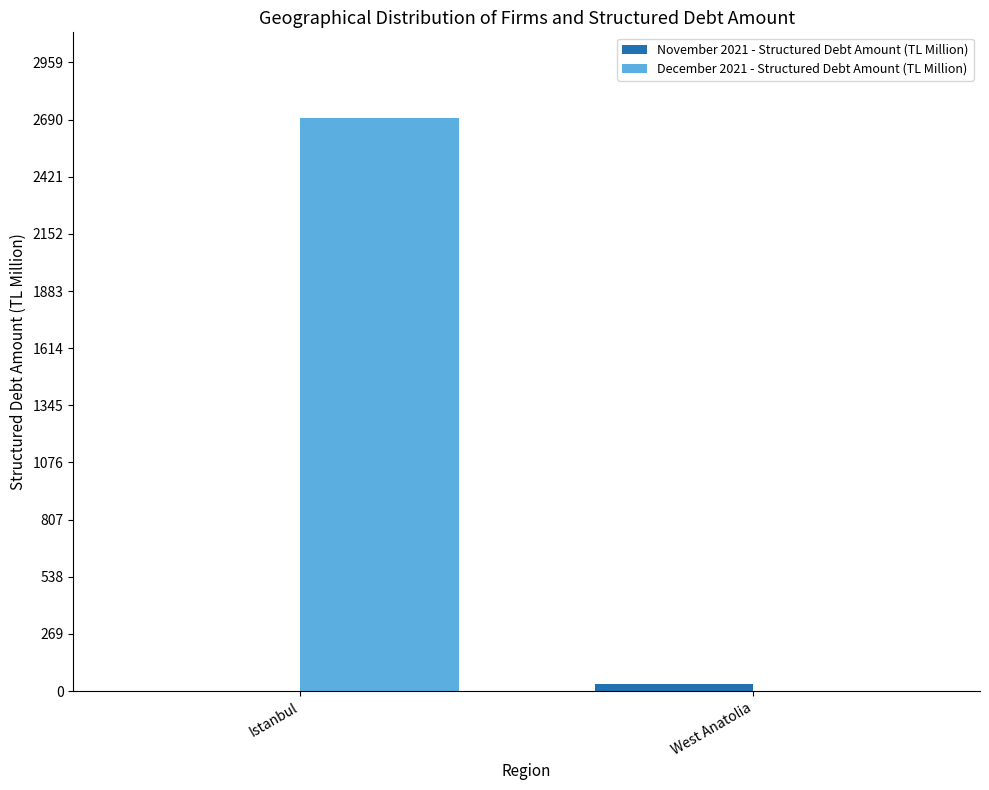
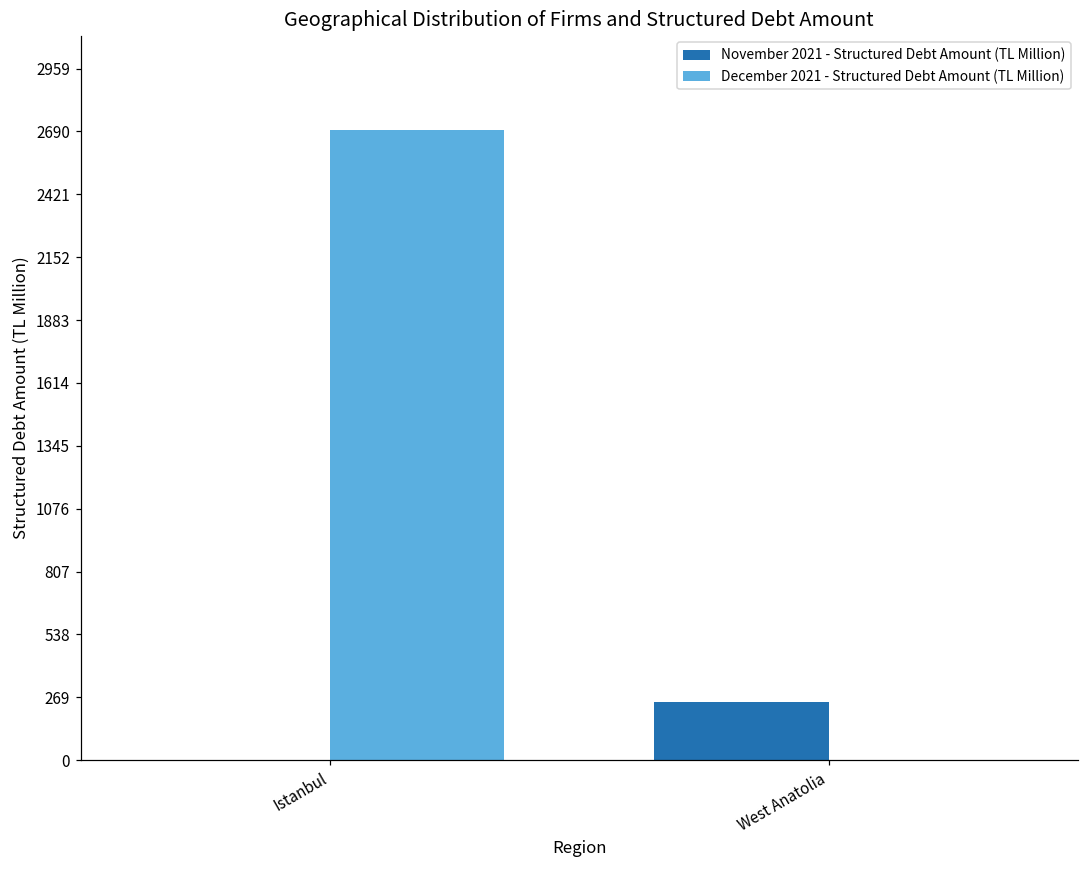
  {
    "November 2021 - Structured Debt Amount (TL Million)": {
      "Istanbul": 0,
-     "West Anatolia": 30
+     "West Anatolia": 250
    },
    "December 2021 - Structured Debt Amount (TL Million)": {
      "Istanbul": 2700,
      "West Anatolia": 0
    }
  }
